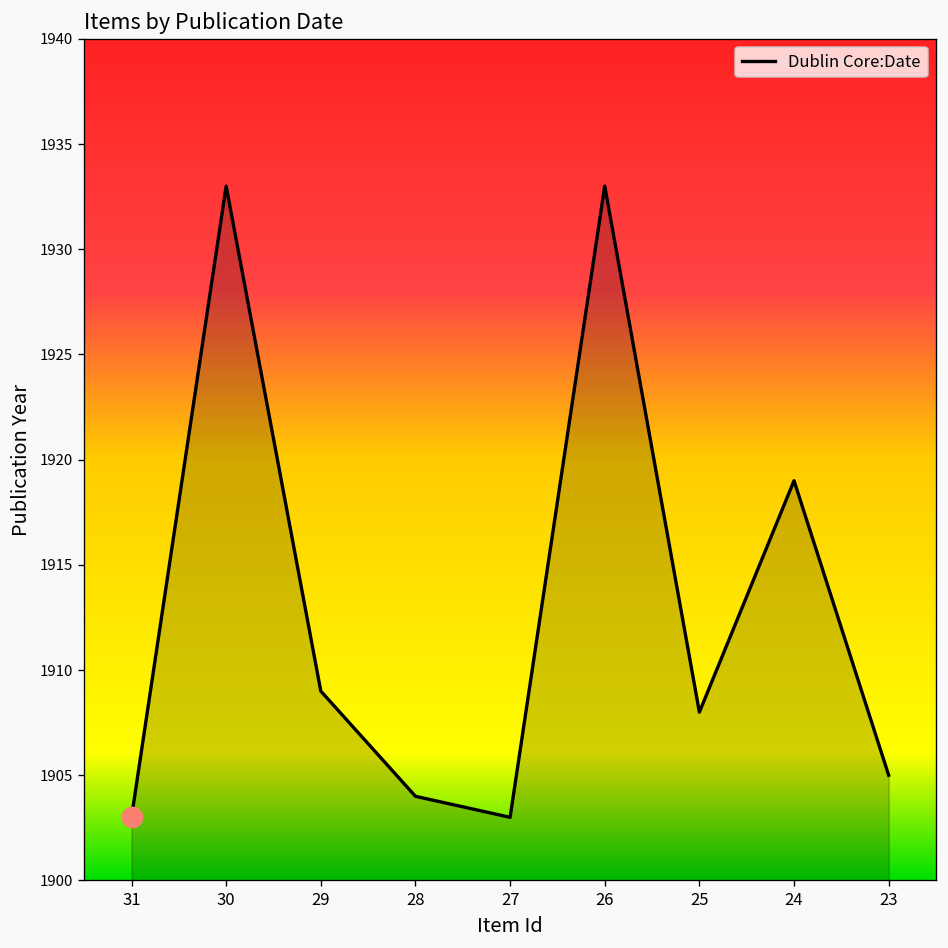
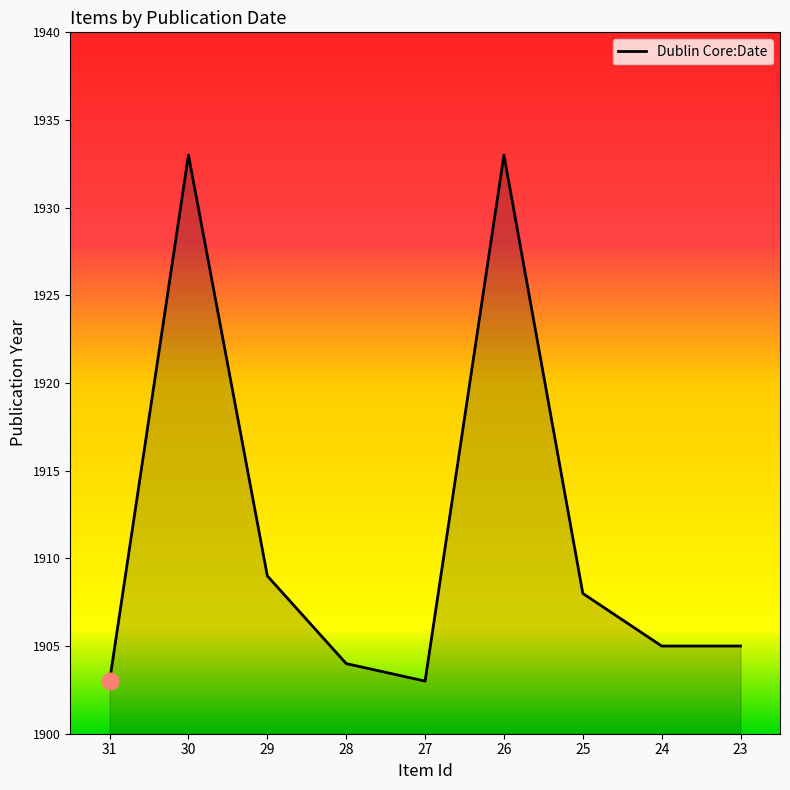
  {
    "Dublin Core:Date": {
      "30": 1933,
      "29": 1909,
      "28": 1904,
      "27": 1903,
      "26": 1933,
      "25": 1908,
-     "24": 1919,
+     "24": 1905,
      "23": 1905
    }
  }
